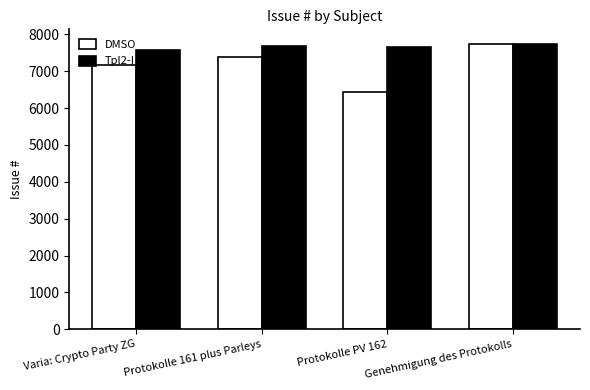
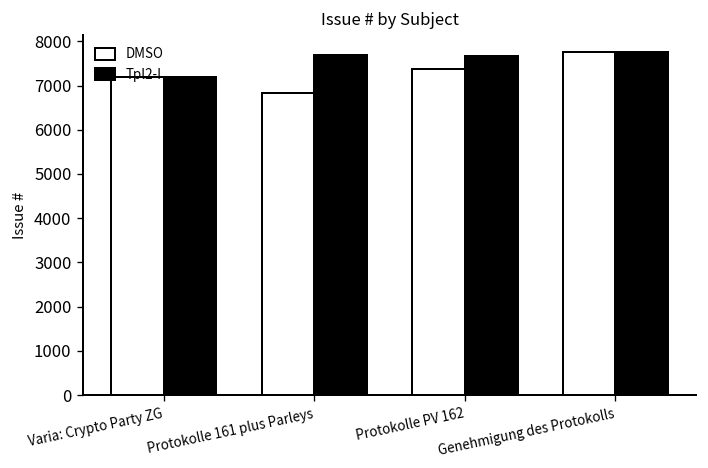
  {
    "DMSO": {
      "Varia: Crypto Party ZG": 7200,
-     "Protokolle 161 plus Parleys": 7400,
-     "Protokolle PV 162": 6400,
+     "Protokolle 161 plus Parleys": 6800,
+     "Protokolle PV 162": 7400,
      "Genehmigung des Protokolls": 7800
    },
    "Tpl2-I": {
-     "Varia: Crypto Party ZG": 7600,
+     "Varia: Crypto Party ZG": 7200,
      "Protokolle 161 plus Parleys": 7700,
      "Protokolle PV 162": 7700,
      "Genehmigung des Protokolls": 7800
    }
  }
